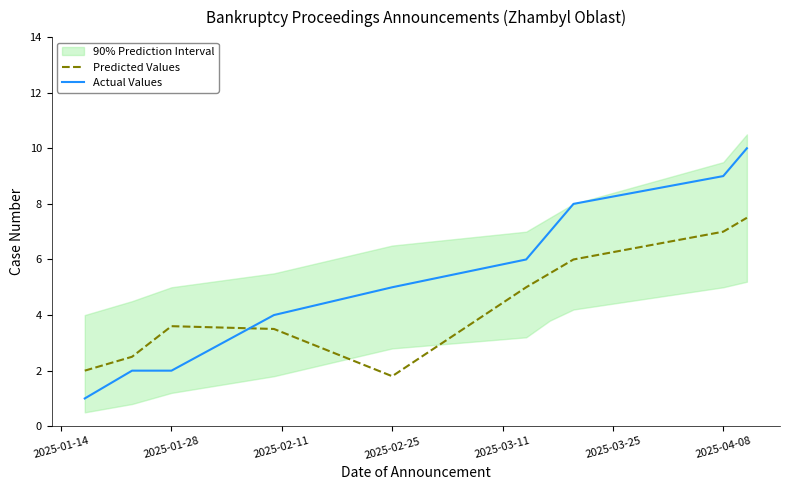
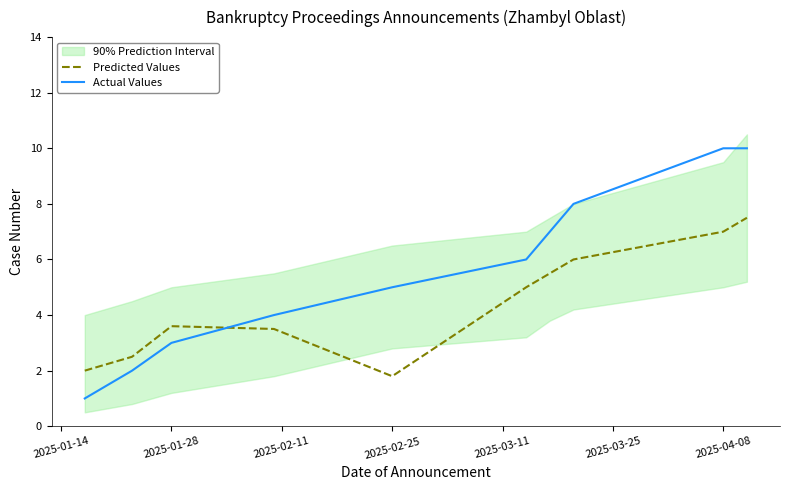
  {
    "Predicted Values": {
      "2025-01-28": 3.6,
      "2025-02-25": 1.8,
      "2025-04-08": 7
    },
    "Actual Values": {
-     "2025-01-28": 2,
+     "2025-01-28": 3,
      "2025-02-25": 5,
-     "2025-04-08": 9
+     "2025-04-08": 10
    }
  }
